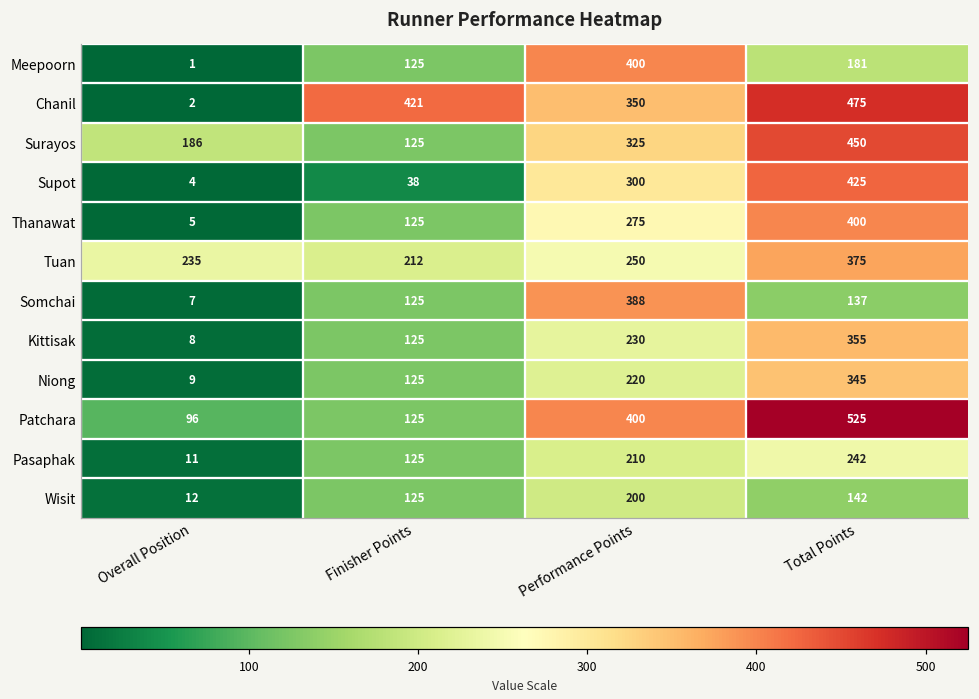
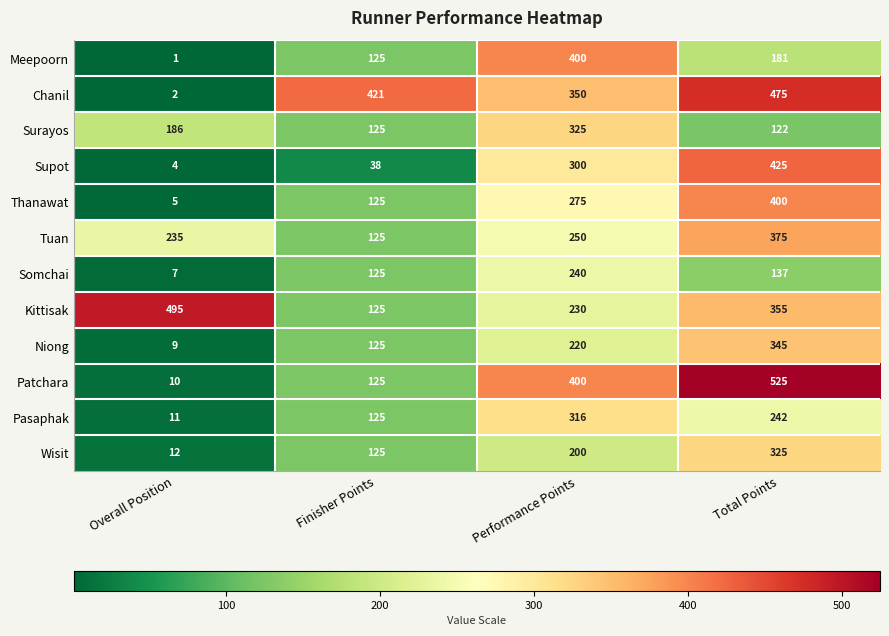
  {
    "Meepoorn": {
      "Overall Position": 1,
      "Finisher Points": 125,
      "Performance Points": 400,
      "Total Points": 181
    },
    "Chanil": {
      "Overall Position": 2,
      "Finisher Points": 421,
      "Performance Points": 350,
      "Total Points": 475
    },
    "Surayos": {
      "Overall Position": 186,
      "Finisher Points": 125,
      "Performance Points": 325,
-     "Total Points": 450
+     "Total Points": 122
    },
    "Supot": {
      "Overall Position": 4,
      "Finisher Points": 38,
      "Performance Points": 300,
      "Total Points": 425
    },
    "Thanawat": {
      "Overall Position": 5,
      "Finisher Points": 125,
      "Performance Points": 275,
      "Total Points": 400
    },
    "Tuan": {
      "Overall Position": 235,
-     "Finisher Points": 212,
+     "Finisher Points": 125,
      "Performance Points": 250,
      "Total Points": 375
    },
    "Somchai": {
      "Overall Position": 7,
      "Finisher Points": 125,
-     "Performance Points": 388,
+     "Performance Points": 240,
      "Total Points": 137
    },
    "Kittisak": {
-     "Overall Position": 8,
+     "Overall Position": 495,
      "Finisher Points": 125,
      "Performance Points": 230,
      "Total Points": 355
    },
    "Niong": {
      "Overall Position": 9,
      "Finisher Points": 125,
      "Performance Points": 220,
      "Total Points": 345
    },
    "Patchara": {
-     "Overall Position": 96,
+     "Overall Position": 10,
      "Finisher Points": 125,
      "Performance Points": 400,
      "Total Points": 525
    },
    "Pasaphak": {
      "Overall Position": 11,
      "Finisher Points": 125,
-     "Performance Points": 210,
+     "Performance Points": 316,
      "Total Points": 242
    },
    "Wisit": {
      "Overall Position": 12,
      "Finisher Points": 125,
      "Performance Points": 200,
-     "Total Points": 142
+     "Total Points": 325
    }
  }
